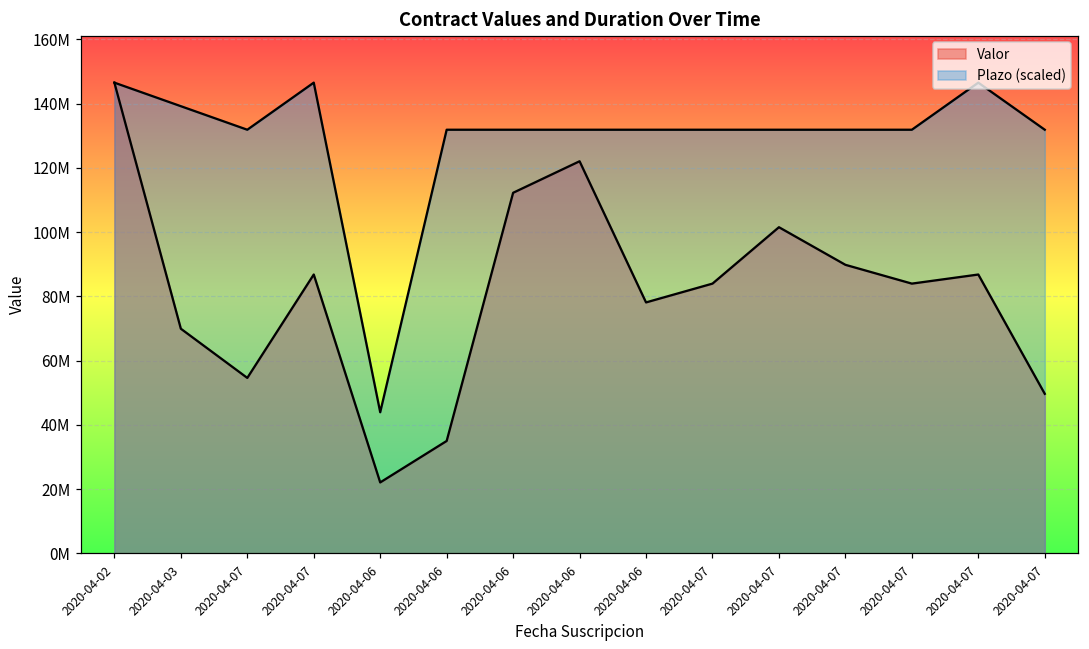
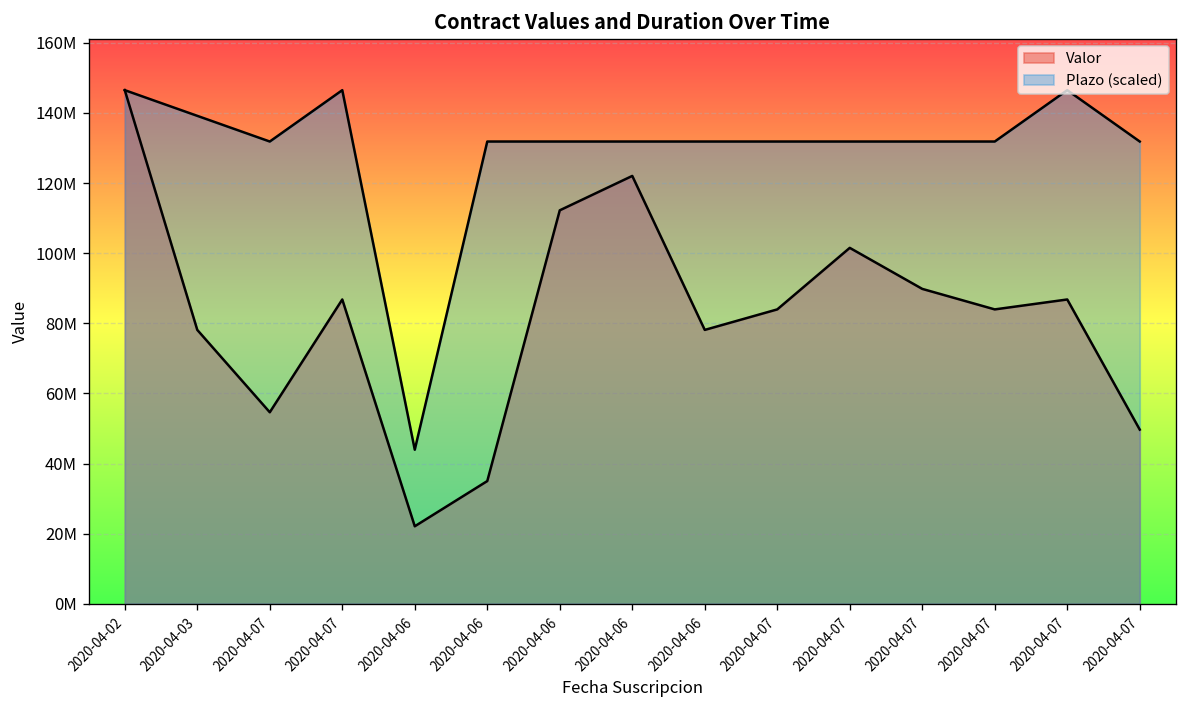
  {
    "Valor": {
-     "2020-04-03": 70000000
+     "2020-04-03": 78000000
    },
    "Plazo (scaled)": {
      "2020-04-03": 139000000
    }
  }
